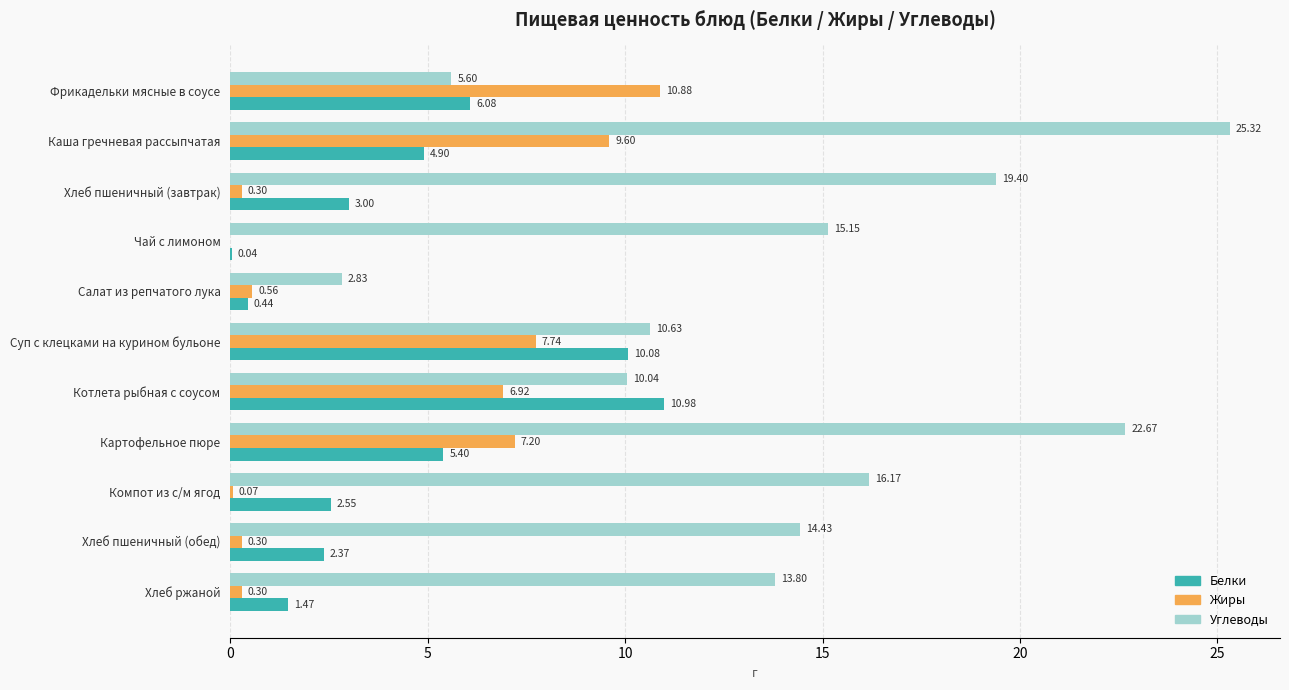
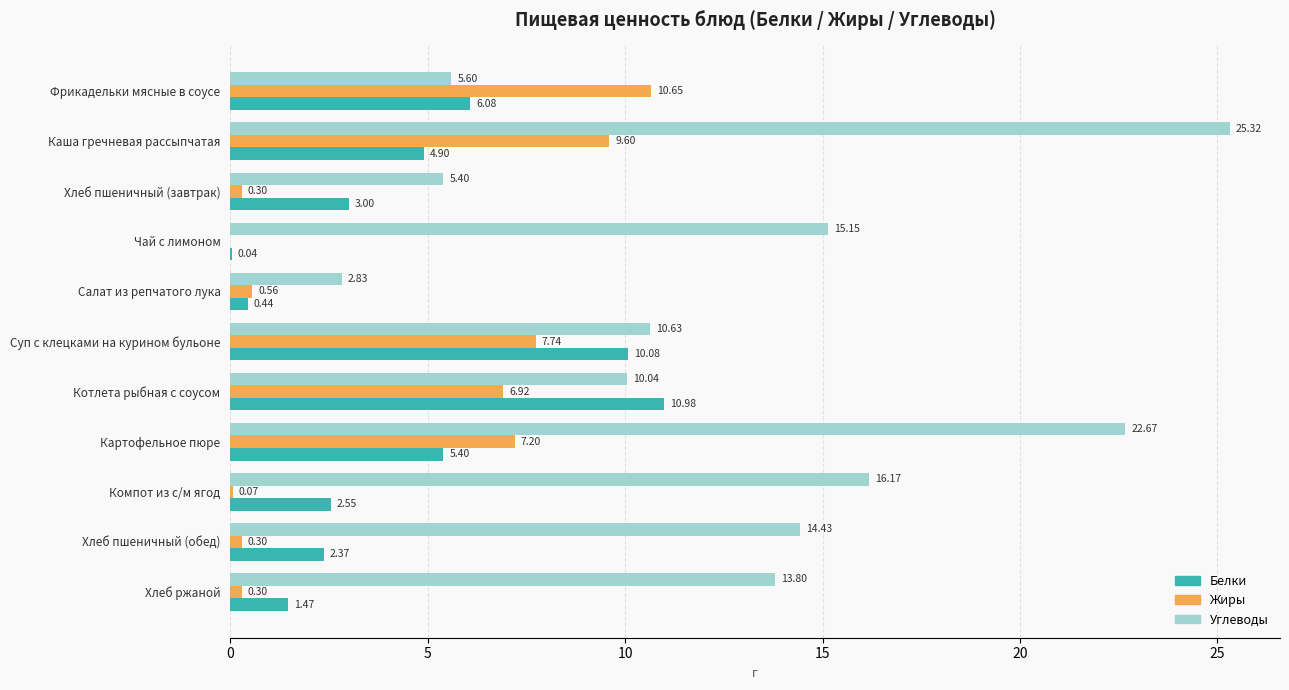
  {
    "Белки": {
      "Фрикадельки мясные в соусе": 6.08,
      "Каша гречневая рассыпчатая": 4.90,
      "Хлеб пшеничный (завтрак)": 3.00,
      "Чай с лимоном": 0.04,
      "Салат из репчатого лука": 0.44,
      "Суп с клецками на курином бульоне": 10.08,
      "Котлета рыбная с соусом": 10.98,
      "Картофельное пюре": 5.40,
      "Компот из с/м ягод": 2.55,
      "Хлеб пшеничный (обед)": 2.37,
      "Хлеб ржаной": 1.47
    },
    "Жиры": {
-     "Фрикадельки мясные в соусе": 10.88,
+     "Фрикадельки мясные в соусе": 10.65,
      "Каша гречневая рассыпчатая": 9.60,
      "Хлеб пшеничный (завтрак)": 0.30,
      "Салат из репчатого лука": 0.56,
      "Суп с клецками на курином бульоне": 7.74,
      "Котлета рыбная с соусом": 6.92,
      "Картофельное пюре": 7.20,
      "Компот из с/м ягод": 0.07,
      "Хлеб пшеничный (обед)": 0.30,
      "Хлеб ржаной": 0.30
    },
    "Углеводы": {
      "Фрикадельки мясные в соусе": 5.60,
      "Каша гречневая рассыпчатая": 25.32,
-     "Хлеб пшеничный (завтрак)": 19.40,
+     "Хлеб пшеничный (завтрак)": 5.40,
      "Чай с лимоном": 15.15,
      "Салат из репчатого лука": 2.83,
      "Суп с клецками на курином бульоне": 10.63,
      "Котлета рыбная с соусом": 10.04,
      "Картофельное пюре": 22.67,
      "Компот из с/м ягод": 16.17,
      "Хлеб пшеничный (обед)": 14.43,
      "Хлеб ржаной": 13.80
    }
  }
